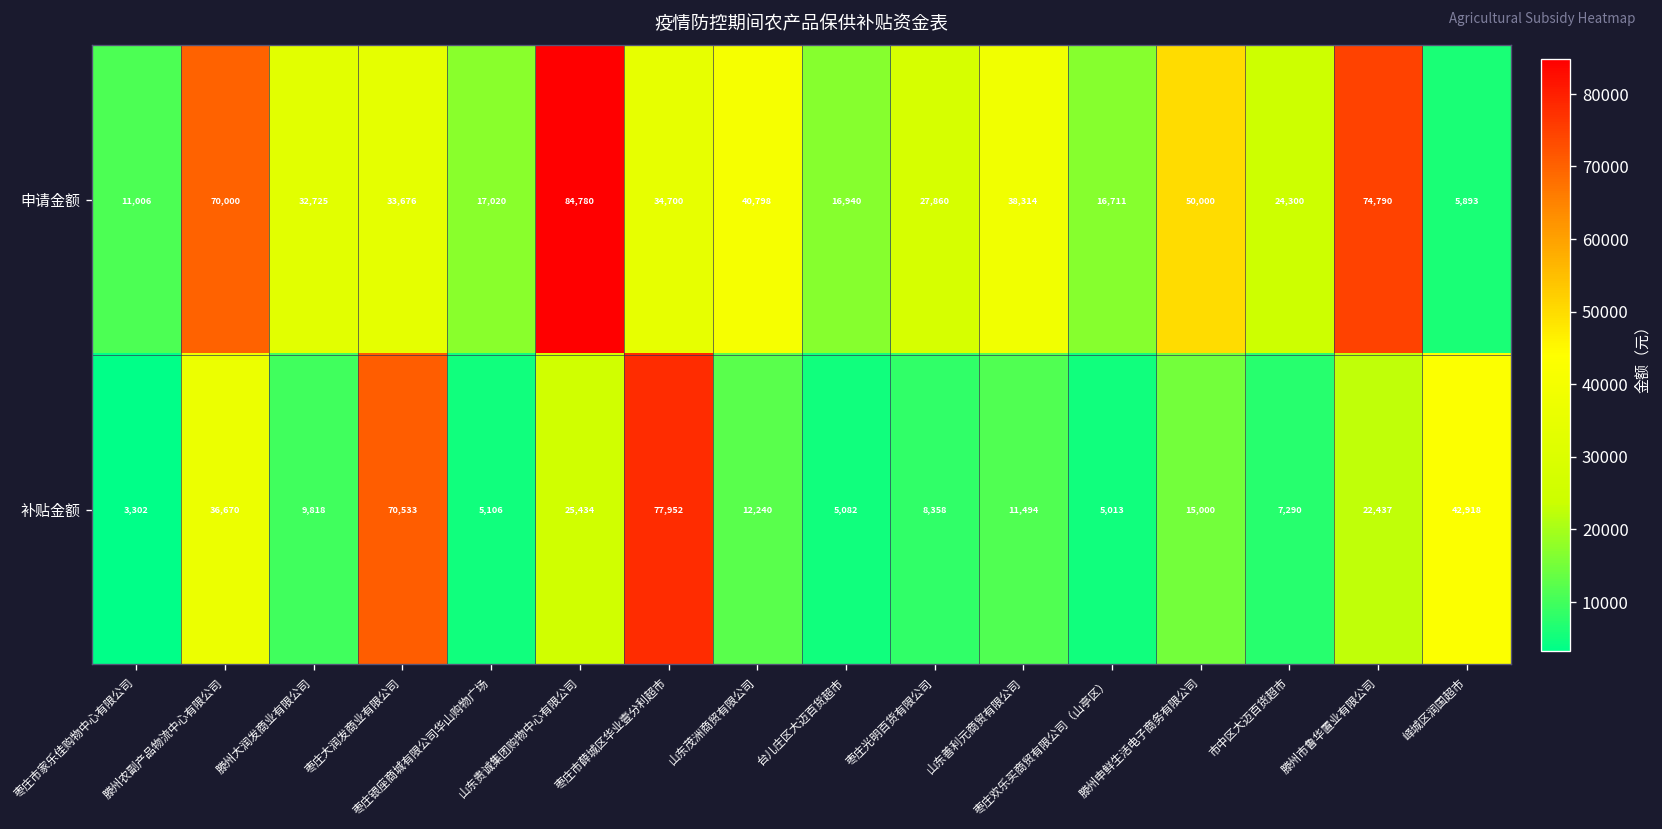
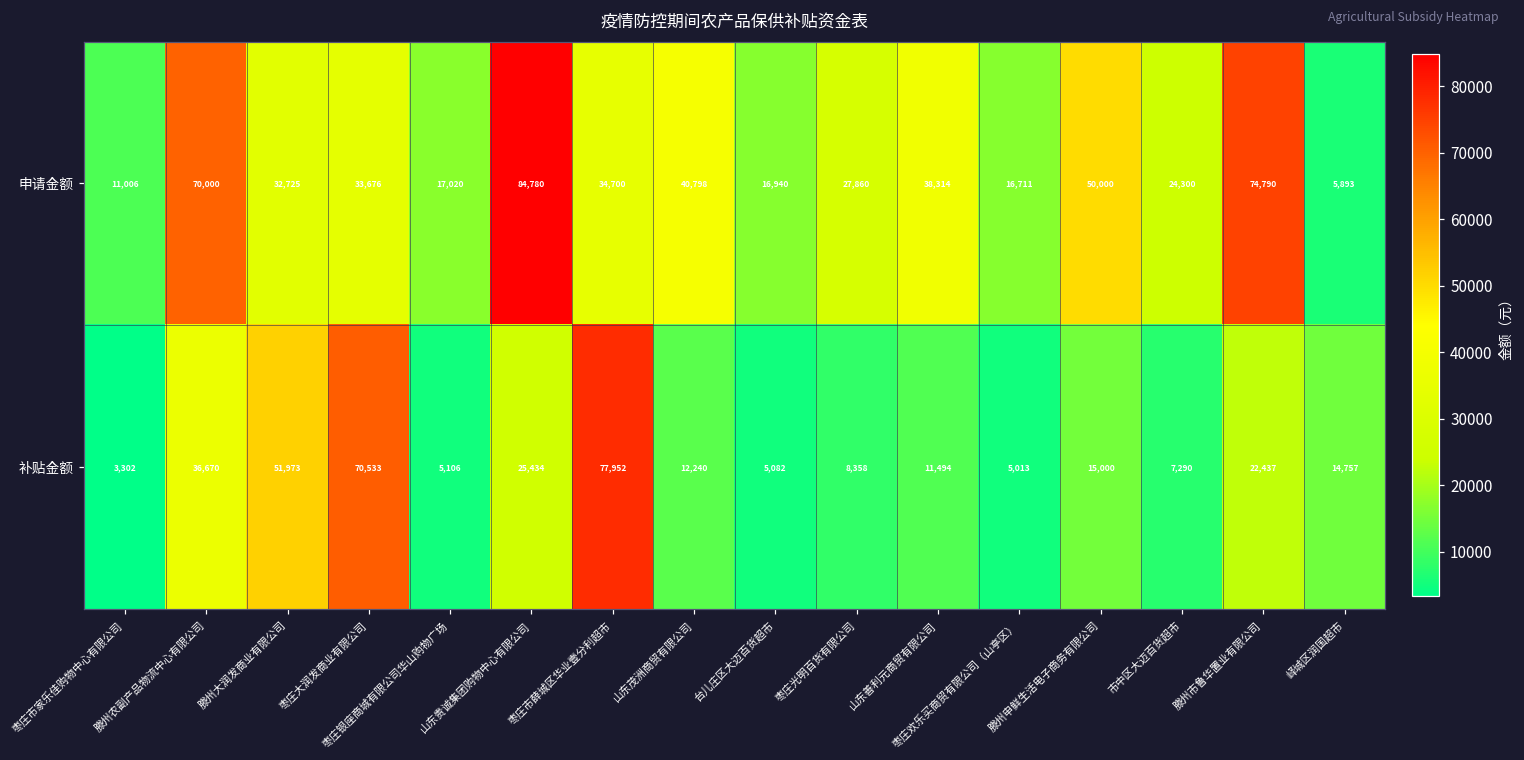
  {
    "申请金额": {
      "枣庄市家乐佳购物中心有限公司": "11,006",
      "滕州农副产品物流中心有限公司": "70,000",
      "滕州大润发商业有限公司": "32,725",
      "枣庄大润发商业有限公司": "33,676",
      "枣庄银座商城有限公司华山购物广场": "17,020",
      "山东贵诚集团购物中心有限公司": "84,780",
      "枣庄市薛城区华业壹分利超市": "34,700",
      "山东茂洲商贸有限公司": "40,798",
      "台儿庄区大迈百货超市": "16,940",
      "枣庄光明百货有限公司": "27,860",
      "山东善利元商贸有限公司": "38,314",
      "枣庄欢乐买商贸有限公司（山亭区）": "16,711",
      "滕州申鲜生活电子商务有限公司": "50,000",
      "市中区大迈百货超市": "24,300",
      "滕州市鲁华置业有限公司": "74,790",
      "峄城区润国超市": "5,893"
    },
    "补贴金额": {
      "枣庄市家乐佳购物中心有限公司": "3,302",
      "滕州农副产品物流中心有限公司": "36,670",
-     "滕州大润发商业有限公司": "9,818",
+     "滕州大润发商业有限公司": "51,973",
      "枣庄大润发商业有限公司": "70,533",
      "枣庄银座商城有限公司华山购物广场": "5,106",
      "山东贵诚集团购物中心有限公司": "25,434",
      "枣庄市薛城区华业壹分利超市": "77,952",
      "山东茂洲商贸有限公司": "12,240",
      "台儿庄区大迈百货超市": "5,082",
      "枣庄光明百货有限公司": "8,358",
      "山东善利元商贸有限公司": "11,494",
      "枣庄欢乐买商贸有限公司（山亭区）": "5,013",
      "滕州申鲜生活电子商务有限公司": "15,000",
      "市中区大迈百货超市": "7,290",
      "滕州市鲁华置业有限公司": "22,437",
-     "峄城区润国超市": "42,918"
+     "峄城区润国超市": "14,757"
    }
  }
